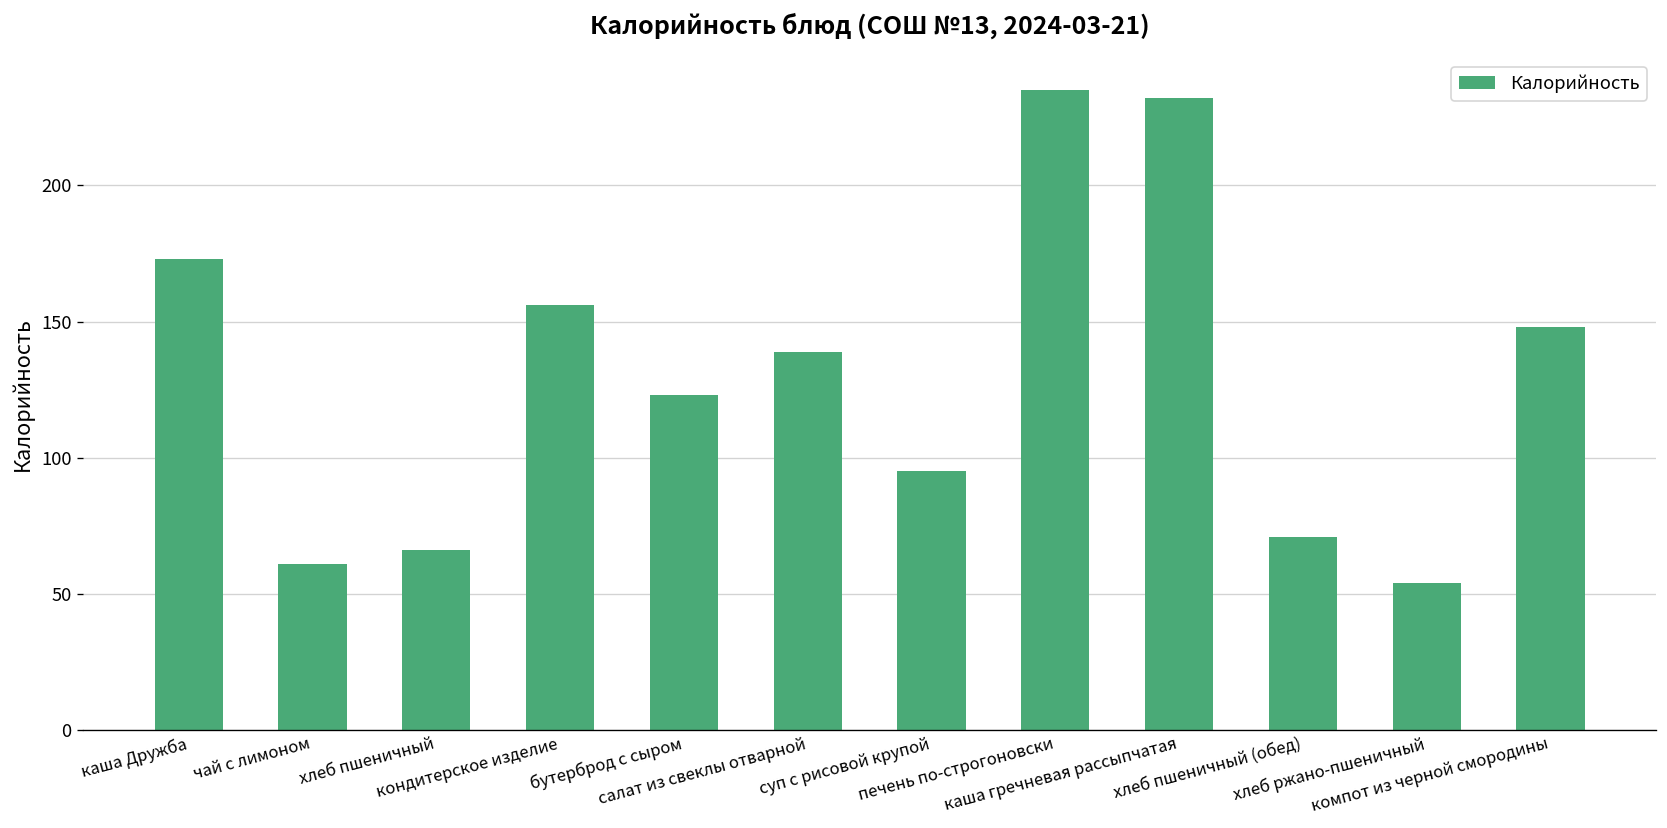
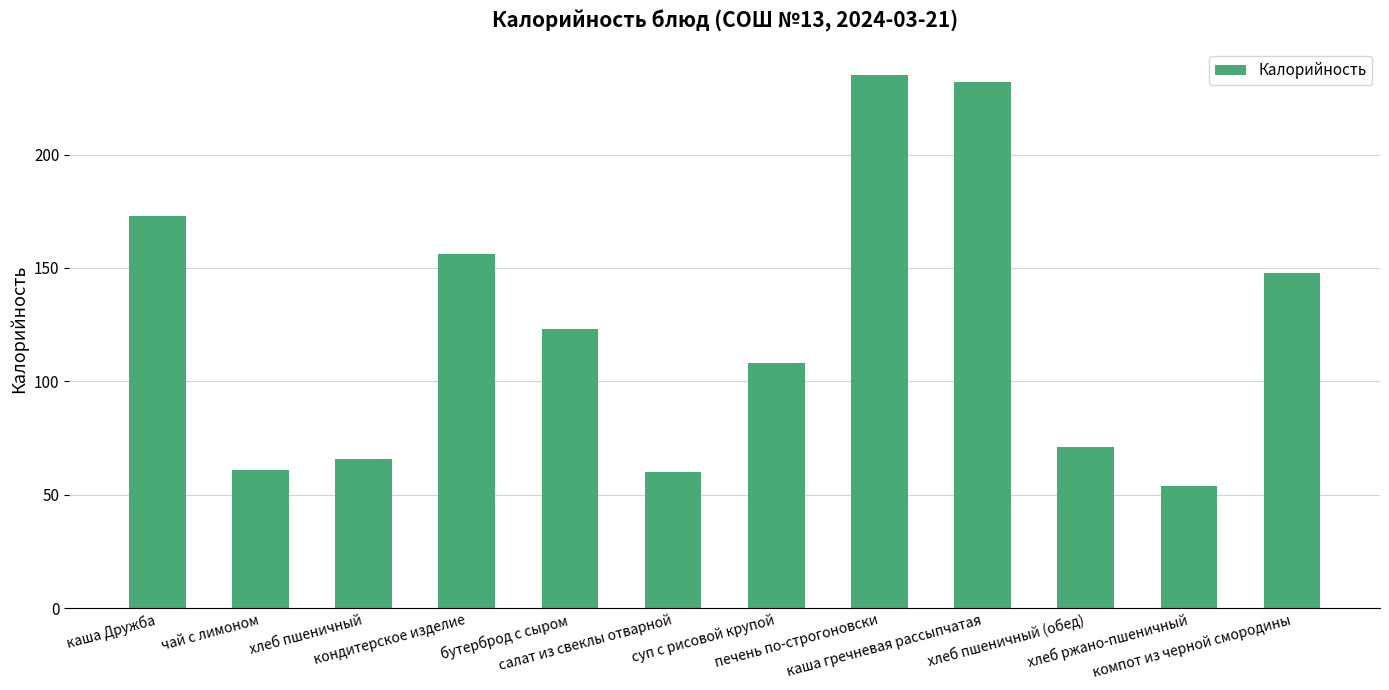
  {
    "каша Дружба": 173,
    "чай с лимоном": 61,
    "хлеб пшеничный": 66,
    "кондитерское изделие": 156,
    "бутерброд с сыром": 123,
-   "салат из свеклы отварной": 139,
-   "суп с рисовой крупой": 95,
+   "салат из свеклы отварной": 60,
+   "суп с рисовой крупой": 108,
    "печень по-строгоновски": 235,
    "каша гречневая рассыпчатая": 232,
    "хлеб пшеничный (обед)": 71,
    "хлеб ржано-пшеничный": 54,
    "компот из черной смородины": 148
  }
